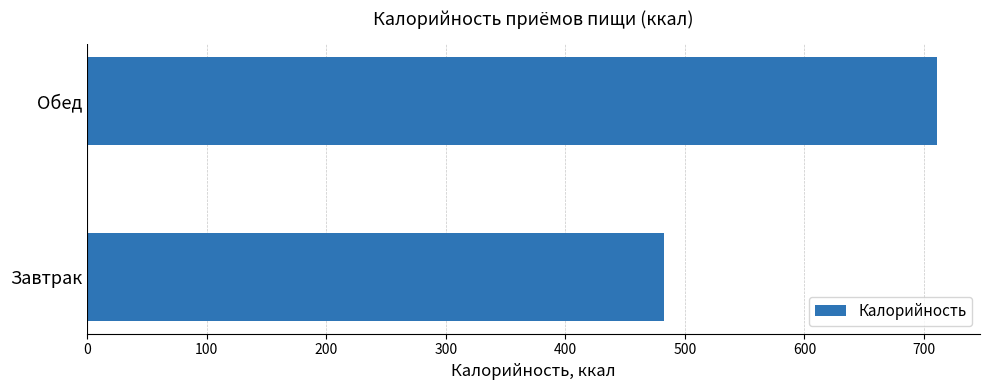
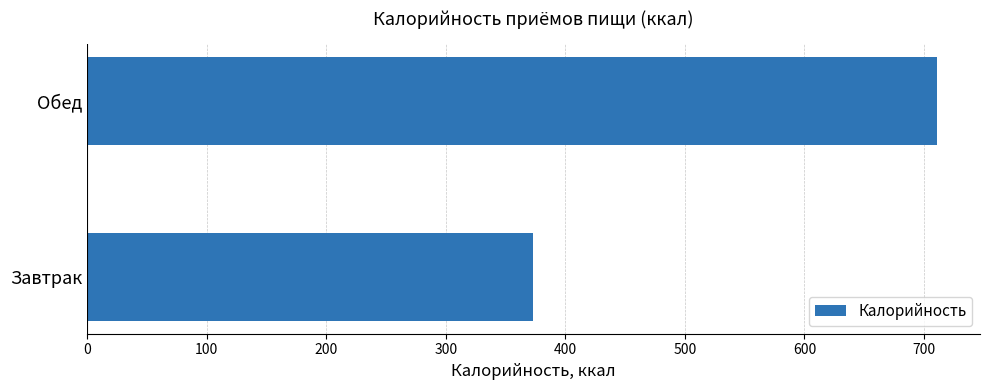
  {
    "Обед": 711,
-   "Завтрак": 483
+   "Завтрак": 373
  }
